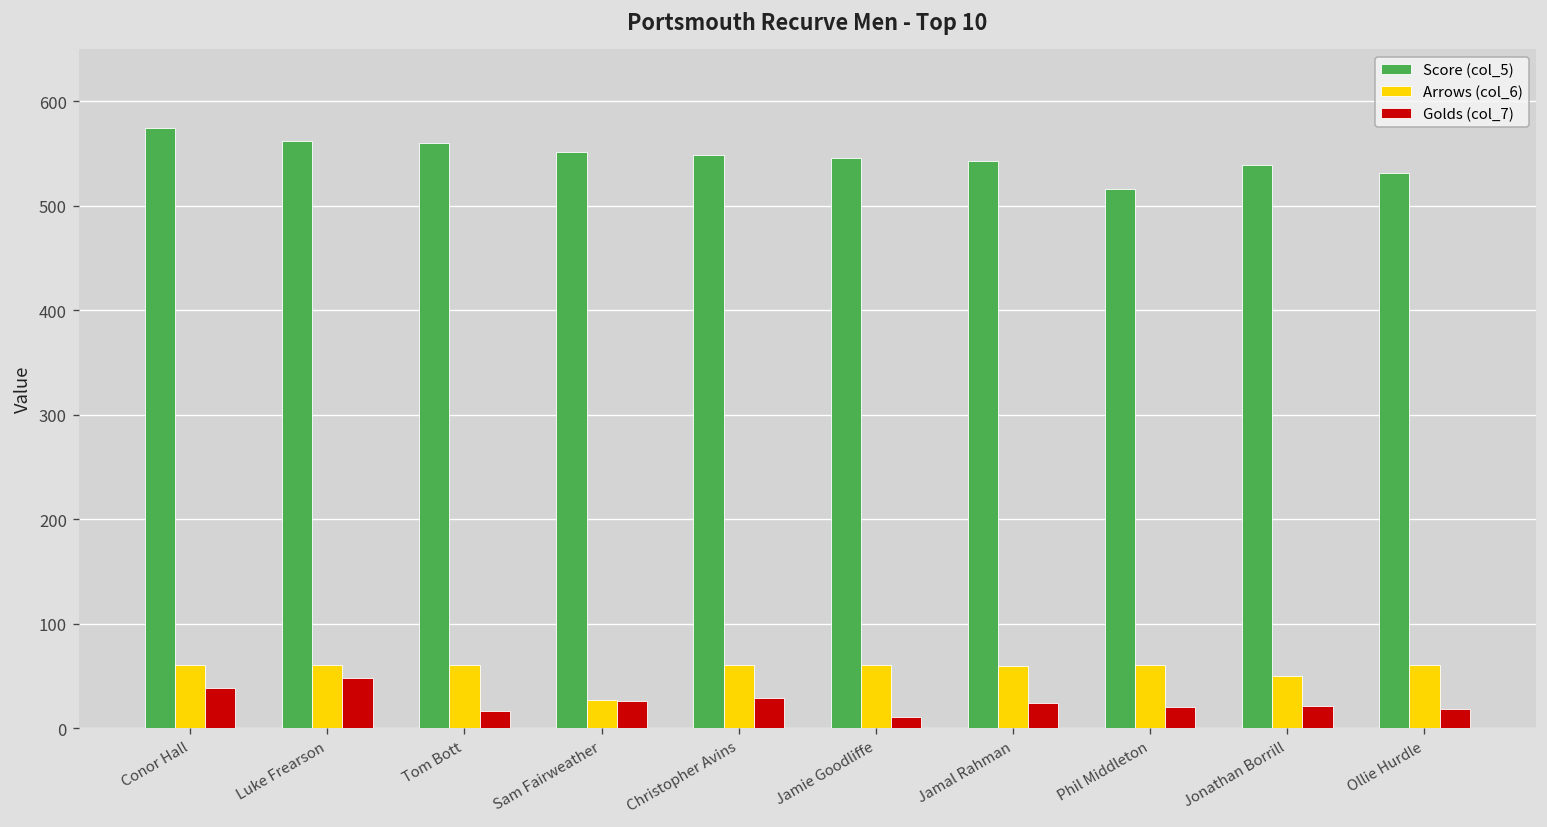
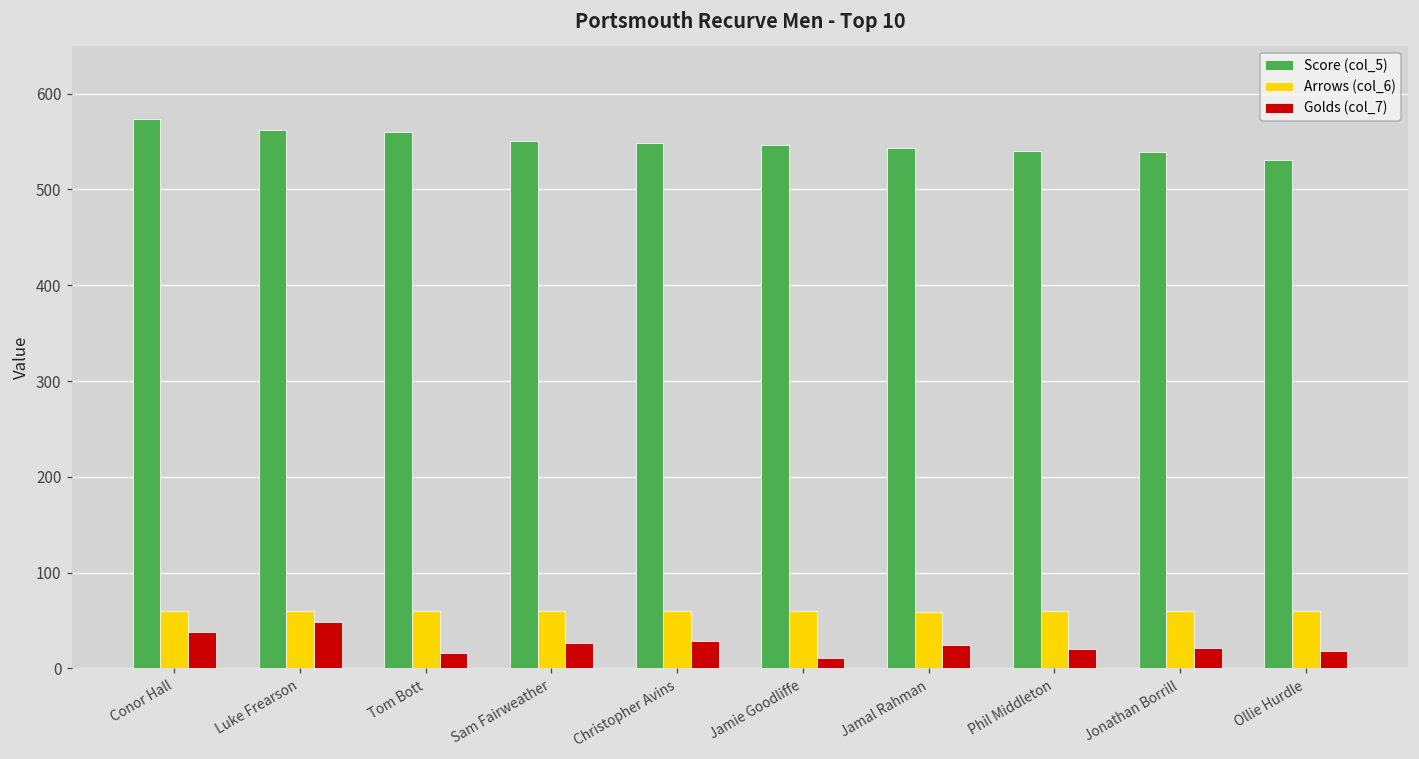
  {
    "Score (col_5)": {
      "Conor Hall": 570,
      "Luke Frearson": 560,
      "Tom Bott": 560,
      "Sam Fairweather": 550,
      "Christopher Avins": 550,
      "Jamie Goodliffe": 550,
      "Jamal Rahman": 540,
-     "Phil Middleton": 520,
+     "Phil Middleton": 540,
      "Jonathan Borrill": 540,
      "Ollie Hurdle": 530
    },
    "Arrows (col_6)": {
      "Conor Hall": 60,
      "Luke Frearson": 60,
      "Tom Bott": 60,
-     "Sam Fairweather": 30,
+     "Sam Fairweather": 60,
      "Christopher Avins": 60,
      "Jamie Goodliffe": 60,
      "Jamal Rahman": 60,
      "Phil Middleton": 60,
-     "Jonathan Borrill": 50,
+     "Jonathan Borrill": 60,
      "Ollie Hurdle": 60
    },
    "Golds (col_7)": {
      "Conor Hall": 40,
      "Luke Frearson": 50,
      "Tom Bott": 20,
      "Sam Fairweather": 30,
      "Christopher Avins": 30,
      "Jamie Goodliffe": 10,
      "Jamal Rahman": 20,
      "Phil Middleton": 20,
      "Jonathan Borrill": 20,
      "Ollie Hurdle": 20
    }
  }
